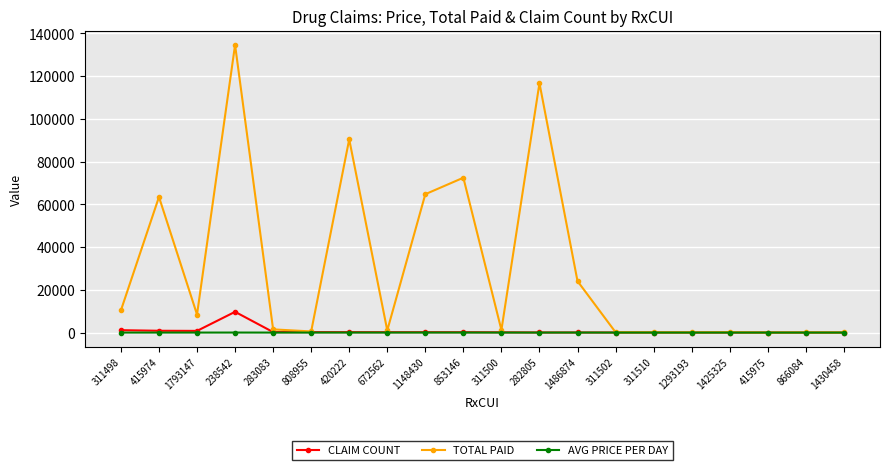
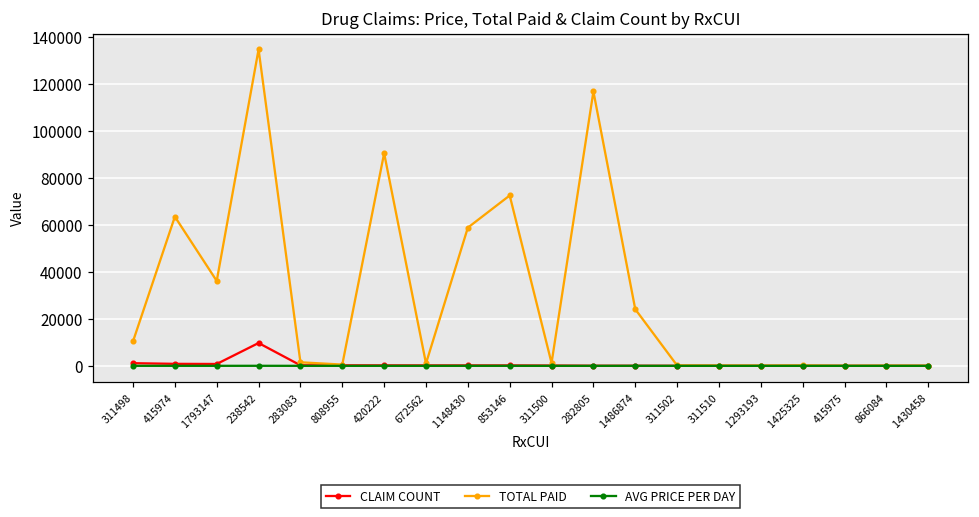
  {
    "CLAIM COUNT": {
      "238542": 10000
    },
    "TOTAL PAID": {
      "311498": 10000,
      "415974": 63000,
-     "1793147": 8000,
+     "1793147": 36000,
      "238542": 135000,
      "283083": 1000,
      "420222": 90000,
-     "1148430": 65000,
+     "1148430": 59000,
      "853146": 72000,
      "282805": 117000,
      "1486874": 24000
    },
    "AVG PRICE PER DAY": {
      "238542": 0
    }
  }
